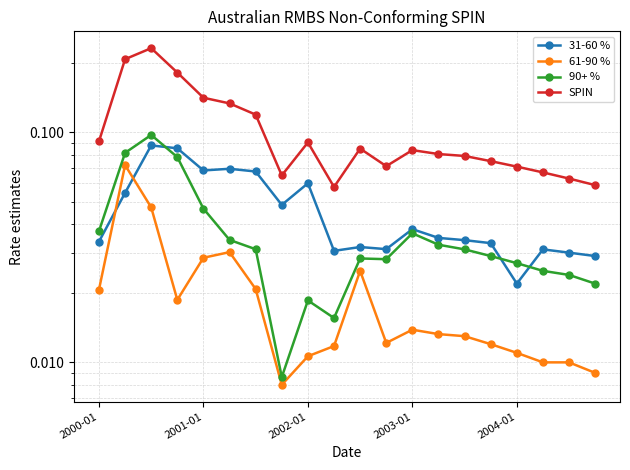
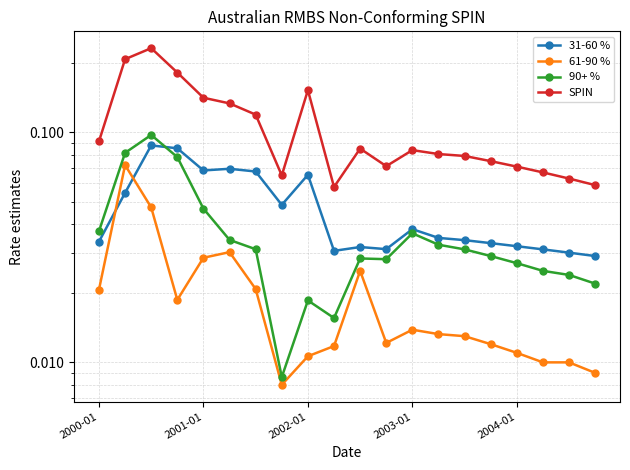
  {
    "31-60 %": {
      "2000-01": 0.034,
      "2001-01": 0.068,
-     "2002-01": 0.060,
+     "2002-01": 0.065,
      "2003-01": 0.038,
-     "2004-01": 0.022
+     "2004-01": 0.032
    },
    "61-90 %": {
      "2000-01": 0.021,
      "2001-01": 0.029,
      "2002-01": 0.011,
      "2003-01": 0.014,
      "2004-01": 0.011
    },
    "90+ %": {
      "2000-01": 0.037,
      "2001-01": 0.047,
      "2002-01": 0.019,
      "2003-01": 0.036,
      "2004-01": 0.027
    },
    "SPIN": {
      "2000-01": 0.091,
      "2001-01": 0.14,
-     "2002-01": 0.090,
+     "2002-01": 0.15,
      "2003-01": 0.084,
      "2004-01": 0.071
    }
  }
